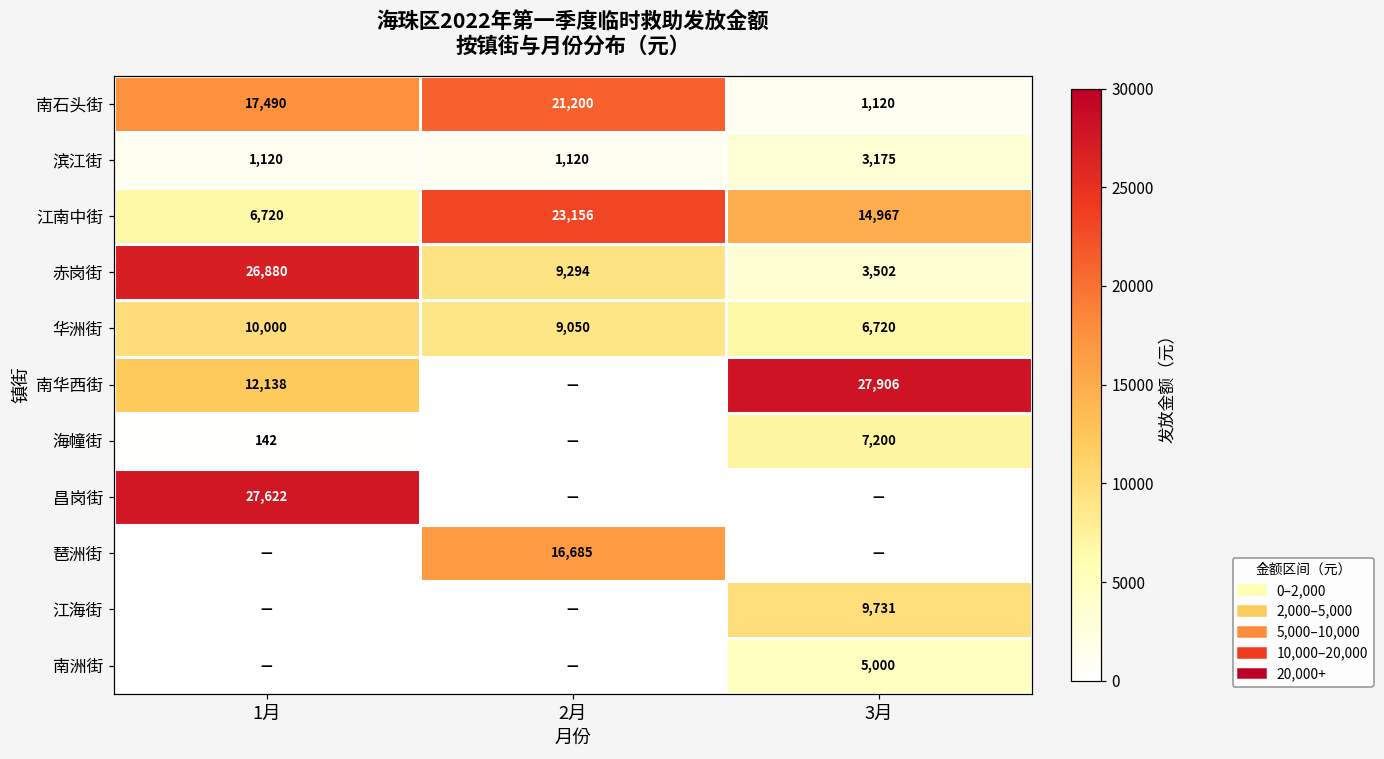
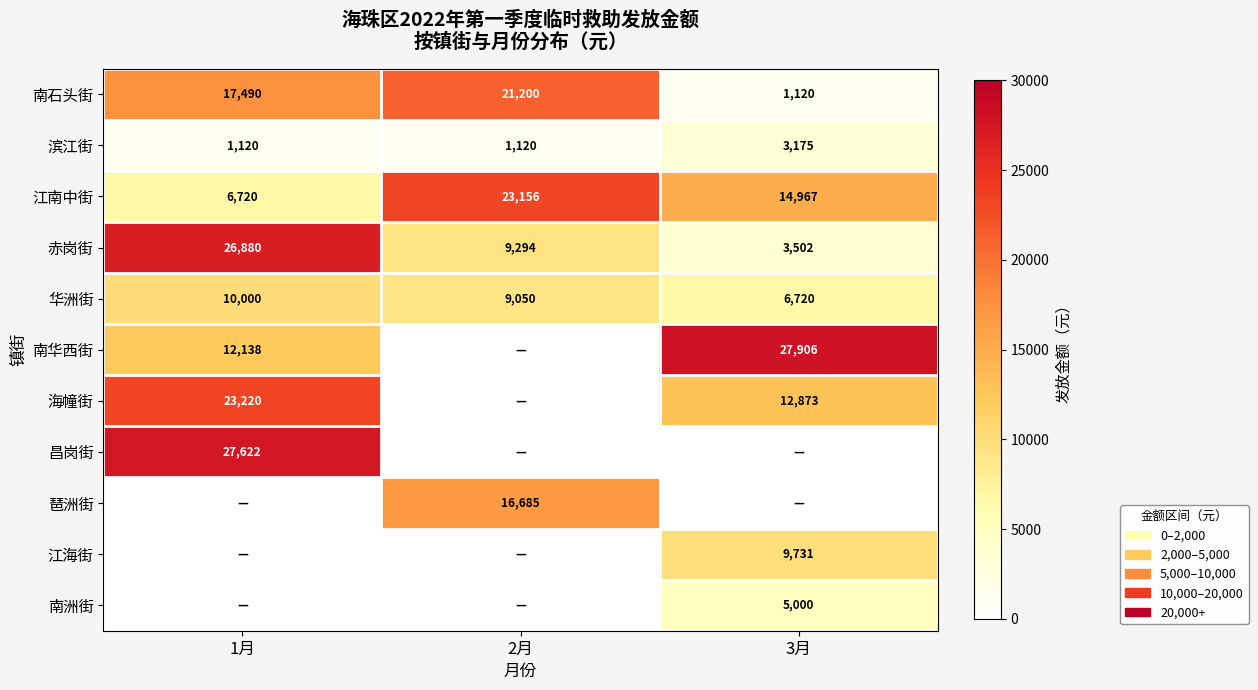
  {
    "南石头街": {
      "1月": "17,490",
      "2月": "21,200",
      "3月": "1,120"
    },
    "滨江街": {
      "1月": "1,120",
      "2月": "1,120",
      "3月": "3,175"
    },
    "江南中街": {
      "1月": "6,720",
      "2月": "23,156",
      "3月": "14,967"
    },
    "赤岗街": {
      "1月": "26,880",
      "2月": "9,294",
      "3月": "3,502"
    },
    "华洲街": {
      "1月": "10,000",
      "2月": "9,050",
      "3月": "6,720"
    },
    "南华西街": {
      "1月": "12,138",
      "3月": "27,906"
    },
    "海幢街": {
-     "1月": "142",
-     "3月": "7,200"
+     "1月": "23,220",
+     "3月": "12,873"
    },
    "昌岗街": {
      "1月": "27,622"
    },
    "琶洲街": {
      "2月": "16,685"
    },
    "江海街": {
      "3月": "9,731"
    },
    "南洲街": {
      "3月": "5,000"
    }
  }
